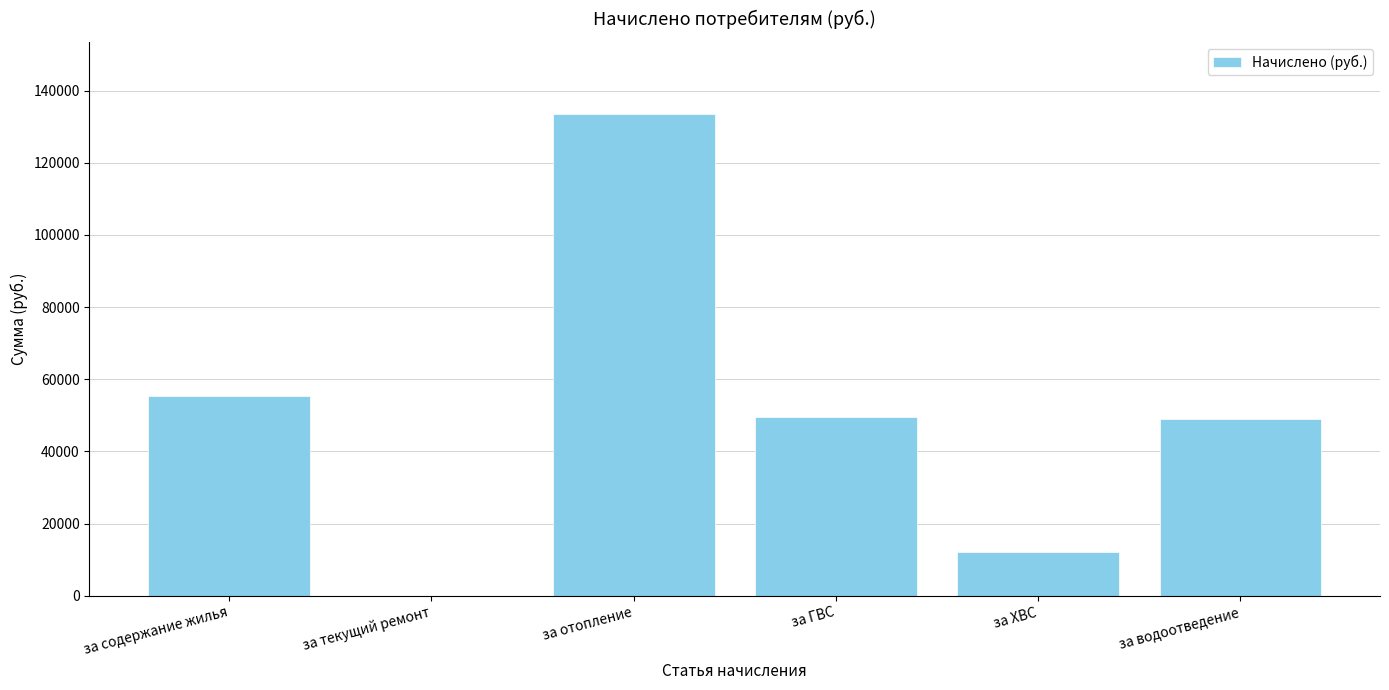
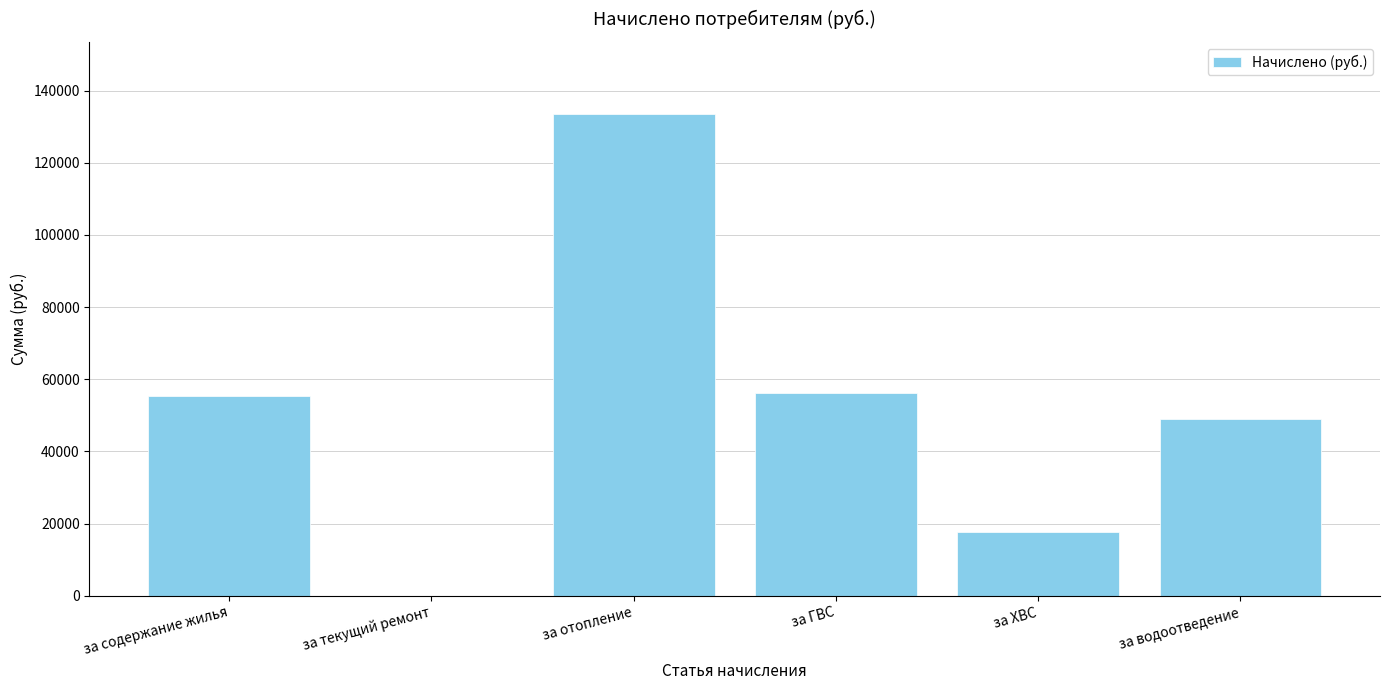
  {
    "за содержание жилья": 55000,
    "за текущий ремонт": 0,
    "за отопление": 133000,
-   "за ГВС": 49000,
-   "за ХВС": 12000,
+   "за ГВС": 56000,
+   "за ХВС": 18000,
    "за водоотведение": 49000
  }
